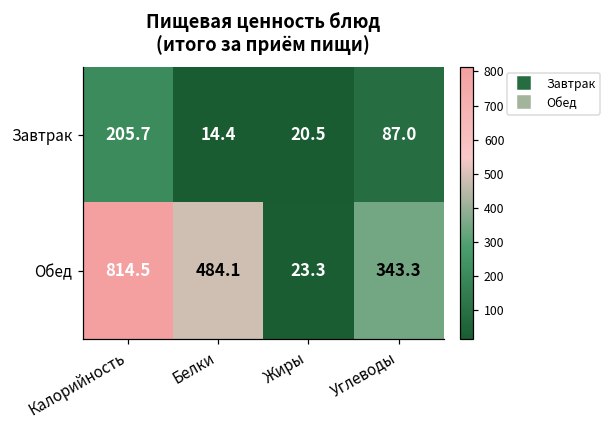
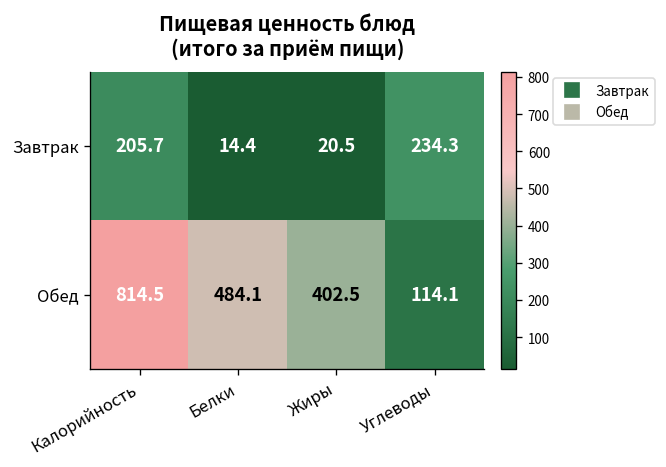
  {
    "Завтрак": {
      "Калорийность": 205.7,
      "Белки": 14.4,
      "Жиры": 20.5,
-     "Углеводы": 87.0
+     "Углеводы": 234.3
    },
    "Обед": {
      "Калорийность": 814.5,
      "Белки": 484.1,
-     "Жиры": 23.3,
-     "Углеводы": 343.3
+     "Жиры": 402.5,
+     "Углеводы": 114.1
    }
  }
